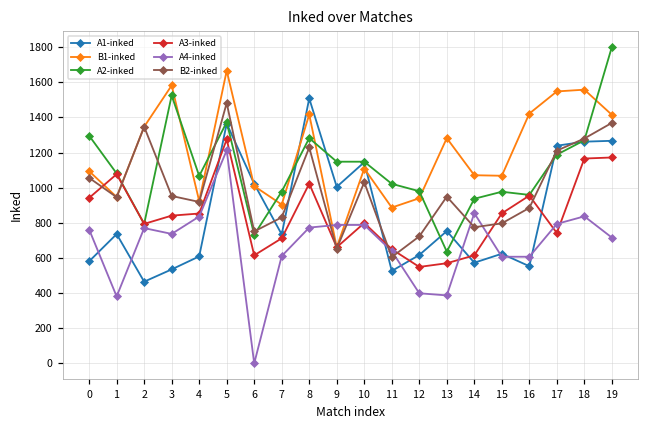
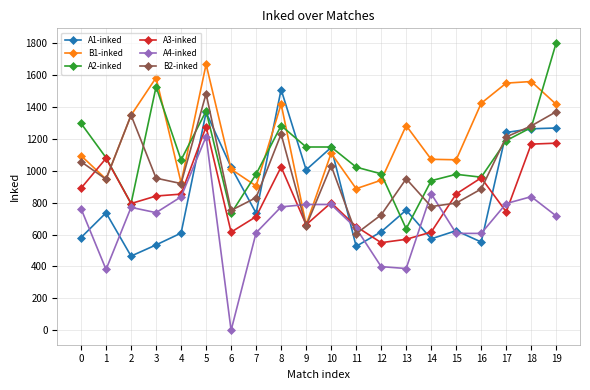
  {
    "A1-inked": {
      "0": 580,
      "1": 740,
      "2": 470,
      "3": 540,
      "4": 610,
      "7": 730,
      "8": 1510,
      "9": 1010,
      "11": 530,
      "12": 620,
      "13": 750,
      "14": 570,
      "15": 620,
      "16": 550,
      "17": 1240,
      "19": 1270
    },
    "B1-inked": {
      "0": 1090,
      "3": 1580,
      "5": 1670,
      "7": 900,
      "8": 1420,
      "10": 1110,
      "11": 890,
      "12": 940,
      "13": 1280,
      "14": 1070,
      "15": 1070,
      "16": 1420,
      "17": 1550,
      "18": 1560,
      "19": 1420
    },
    "A2-inked": {
      "0": 1300,
      "3": 1530,
      "4": 1070,
      "6": 730,
      "7": 980,
      "8": 1280,
      "9": 1150,
      "11": 1020,
      "12": 980,
      "13": 640,
      "14": 940,
      "15": 980,
      "17": 1190,
      "19": 1800
    },
    "A3-inked": {
-     "0": 940,
+     "0": 890,
      "3": 840,
      "4": 850,
      "5": 1280,
      "6": 620,
      "7": 710,
      "8": 1020,
      "12": 550,
      "13": 570,
      "14": 620,
      "15": 850,
      "17": 740,
      "18": 1170,
      "19": 1170
    },
    "A4-inked": {
      "0": 760,
      "1": 380,
      "2": 770,
      "3": 740,
      "4": 840,
      "5": 1210,
      "6": 0,
      "7": 610,
      "8": 770,
      "9": 790,
      "12": 400,
      "13": 390,
      "14": 860,
      "15": 610,
      "16": 610,
      "17": 790,
      "18": 840,
      "19": 720
    },
    "B2-inked": {
      "0": 1060,
      "3": 950,
      "5": 1480,
      "6": 750,
      "7": 830,
      "8": 1230,
      "10": 1030,
      "11": 610,
      "12": 720,
      "13": 950,
      "14": 780,
      "15": 800,
      "16": 890,
      "17": 1210,
      "19": 1370
    }
  }
